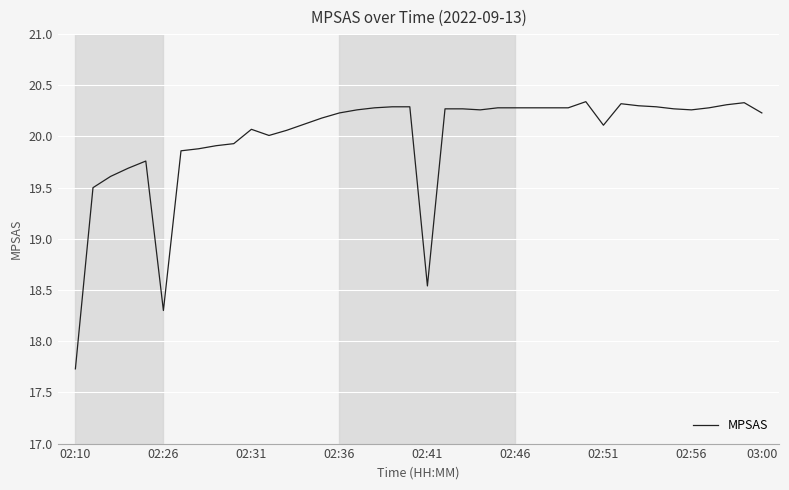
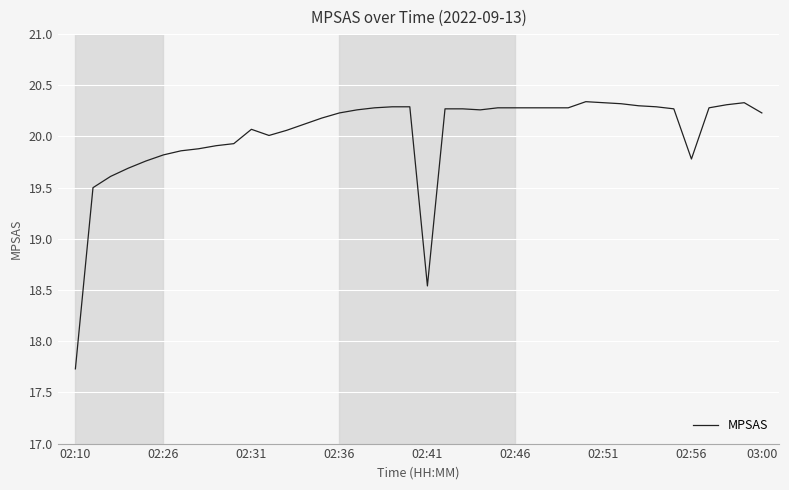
  {
    "02:10": 17.73,
-   "02:26": 18.30,
+   "02:26": 19.82,
    "02:31": 20.07,
    "02:36": 20.23,
    "02:41": 18.54,
    "02:46": 20.28,
-   "02:51": 20.11,
-   "02:56": 20.26,
+   "02:51": 20.33,
+   "02:56": 19.78,
    "03:00": 20.23
  }
